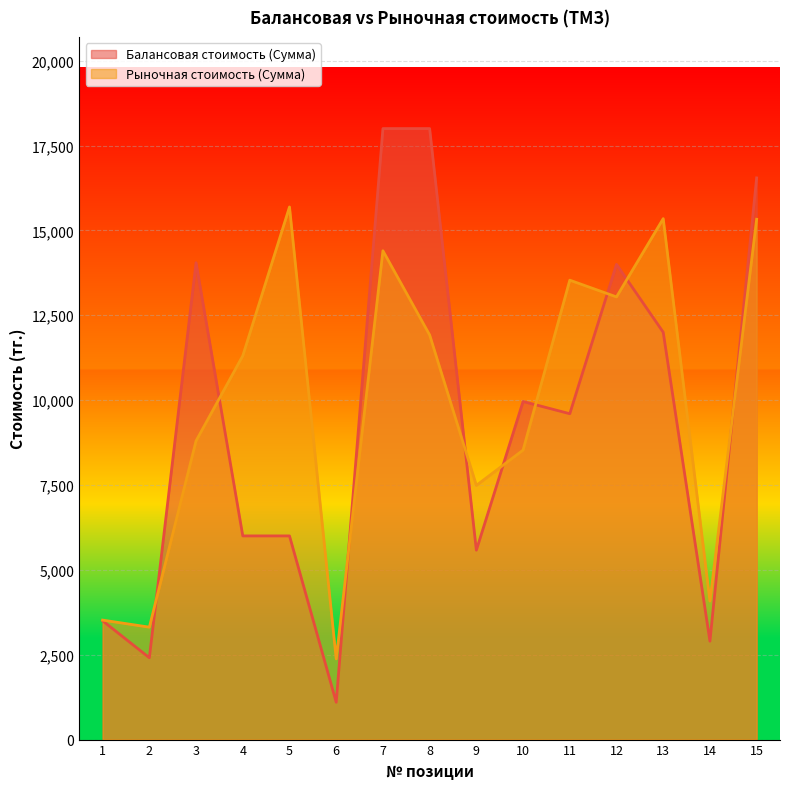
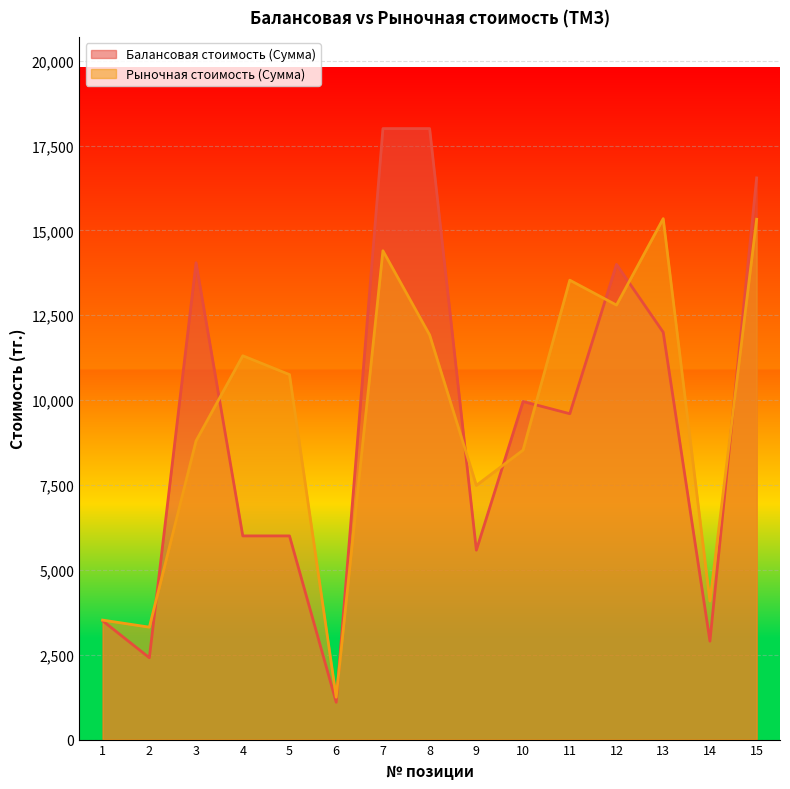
  {
    "Балансовая стоимость (Сумма)": {
      "2": "2,400",
      "3": "14,000",
      "4": "6,000",
      "5": "6,000",
      "6": "1,100",
      "7": "18,000",
      "8": "18,000",
      "9": "5,600",
      "10": "10,000",
      "11": "9,600",
      "12": "14,000",
      "13": "12,000",
      "14": "2,900",
      "15": "16,500"
    },
    "Рыночная стоимость (Сумма)": {
      "2": "3,300",
      "3": "8,800",
      "4": "11,300",
-     "5": "15,700",
-     "6": "2,400",
+     "5": "10,800",
+     "6": "1,200",
      "7": "14,400",
      "8": "11,900",
      "9": "7,500",
      "10": "8,500",
      "11": "13,500",
-     "12": "13,000",
+     "12": "12,800",
      "13": "15,300",
      "14": "4,100",
      "15": "15,300"
    }
  }
